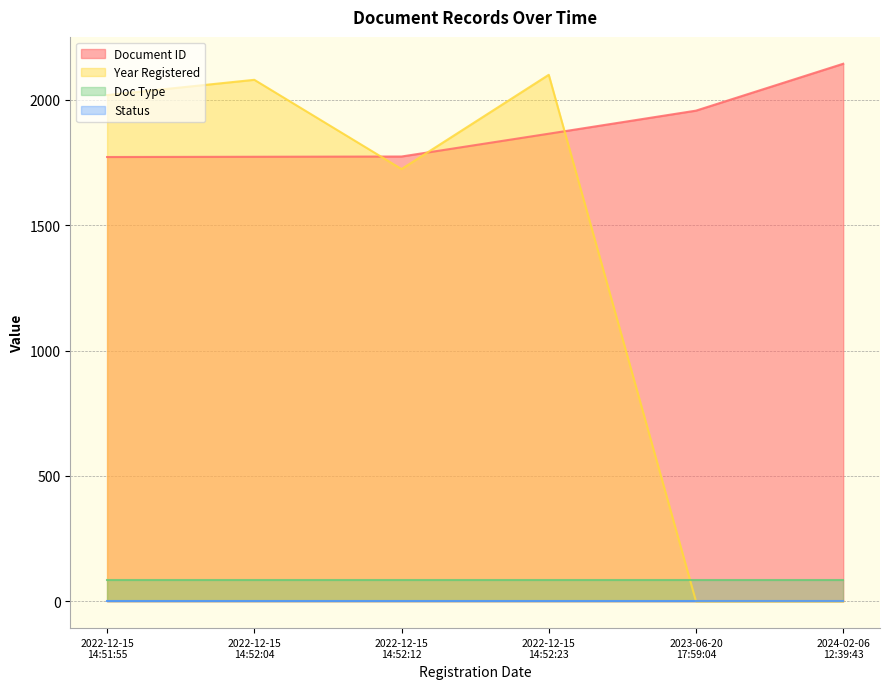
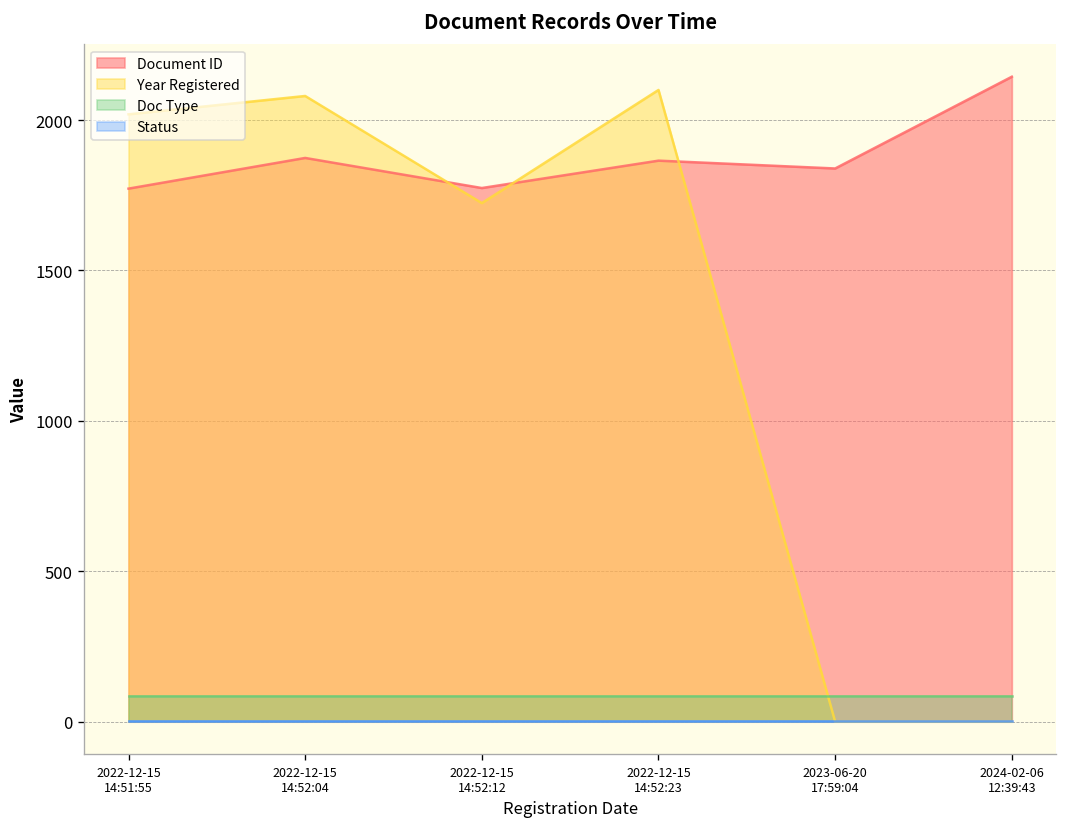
  {
    "Document ID": {
      "2022-12-15 14:51:55": 1770,
-     "2022-12-15 14:52:04": 1770,
+     "2022-12-15 14:52:04": 1870,
      "2022-12-15 14:52:12": 1770,
      "2022-12-15 14:52:23": 1870,
-     "2023-06-20 17:59:04": 1960,
+     "2023-06-20 17:59:04": 1840,
      "2024-02-06 12:39:43": 2140
    },
    "Year Registered": {
      "2022-12-15 14:52:04": 2080,
      "2022-12-15 14:52:12": 1720,
      "2022-12-15 14:52:23": 2100
    },
    "Doc Type": {
      "2022-12-15 14:51:55": 90,
      "2022-12-15 14:52:04": 90,
      "2022-12-15 14:52:12": 90,
      "2022-12-15 14:52:23": 90,
      "2023-06-20 17:59:04": 90,
      "2024-02-06 12:39:43": 90
    },
    "Status": {
      "2022-12-15 14:51:55": 0,
      "2022-12-15 14:52:04": 0,
      "2022-12-15 14:52:12": 0,
      "2022-12-15 14:52:23": 0
    }
  }
